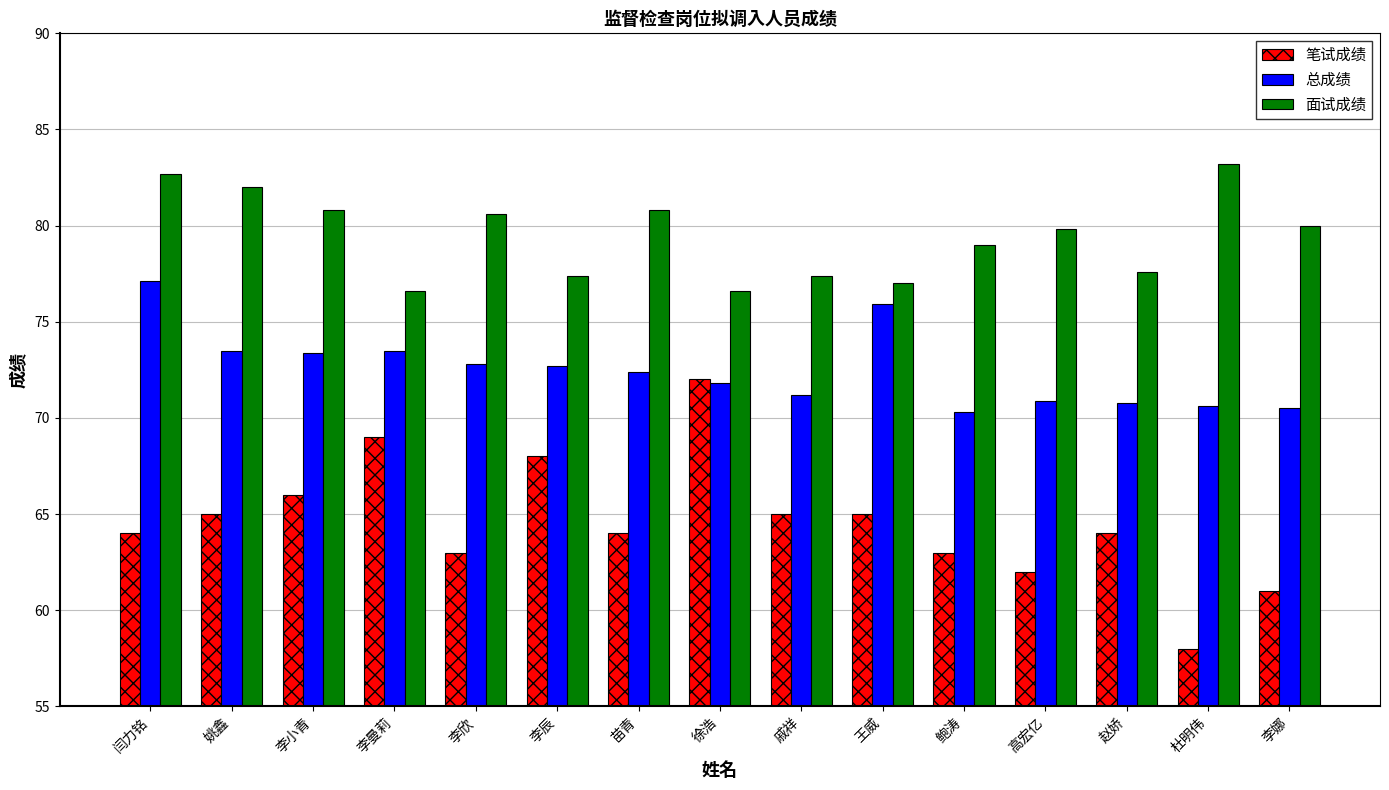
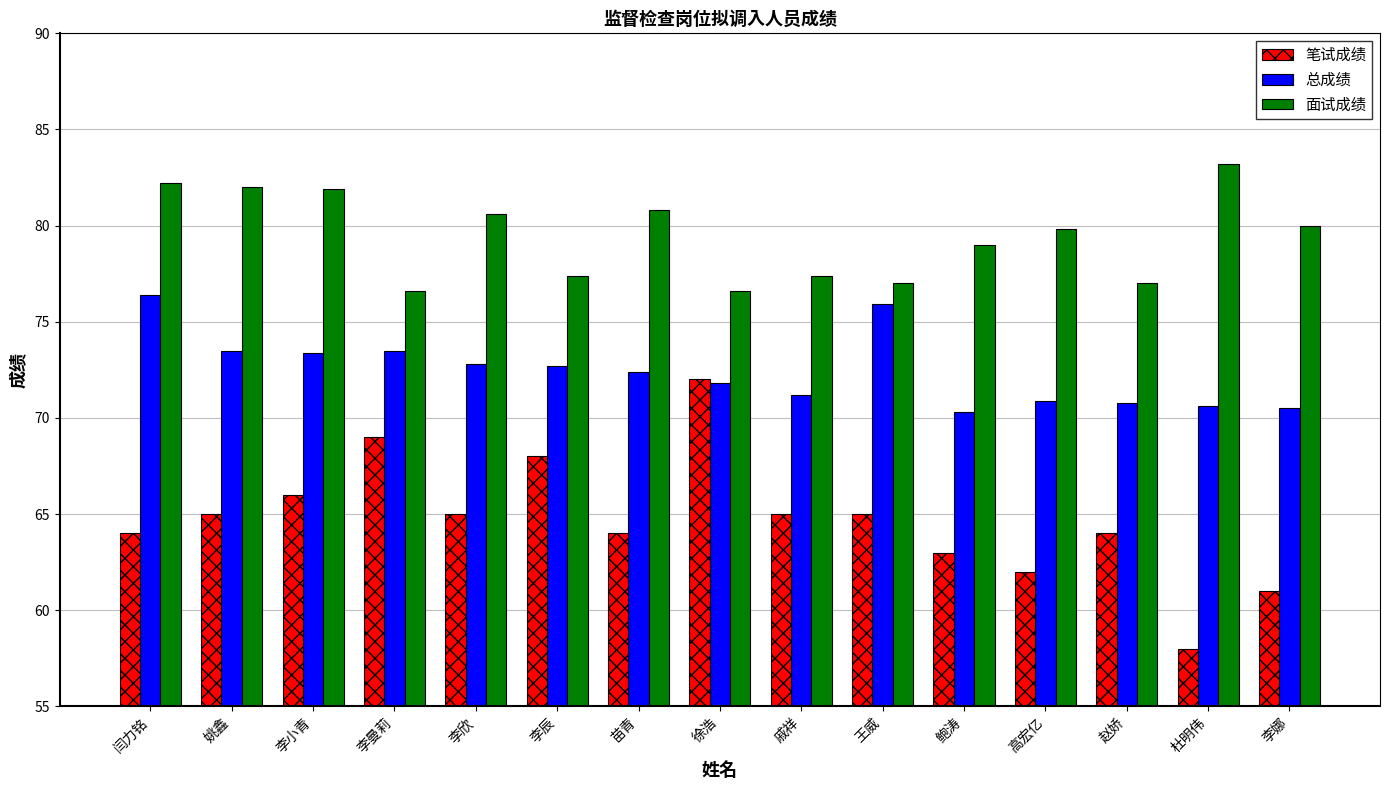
  {
    "笔试成绩": {
      "闫力铭": 64,
      "姚鑫": 65,
      "李小青": 66,
      "李曼莉": 69,
-     "李欣": 63,
+     "李欣": 65,
      "李辰": 68,
      "苗青": 64,
      "徐浩": 72,
      "戚祥": 65,
      "王威": 65,
      "鲍涛": 63,
      "高宏亿": 62,
      "赵娇": 64,
      "杜明伟": 58,
      "李娜": 61
    },
    "总成绩": {
-     "闫力铭": 77.1,
+     "闫力铭": 76.4,
      "姚鑫": 73.5,
      "李小青": 73.4,
      "李曼莉": 73.5,
      "李欣": 72.8,
      "李辰": 72.7,
      "苗青": 72.4,
      "徐浩": 71.8,
      "戚祥": 71.2,
      "王威": 75.9,
      "鲍涛": 70.3,
      "高宏亿": 70.9,
      "赵娇": 70.8,
      "杜明伟": 70.6,
      "李娜": 70.5
    },
    "面试成绩": {
-     "闫力铭": 82.7,
+     "闫力铭": 82.2,
      "姚鑫": 82.0,
-     "李小青": 80.8,
+     "李小青": 81.9,
      "李曼莉": 76.6,
      "李欣": 80.6,
      "李辰": 77.4,
      "苗青": 80.8,
      "徐浩": 76.6,
      "戚祥": 77.4,
      "王威": 77.0,
      "鲍涛": 79.0,
      "高宏亿": 79.8,
-     "赵娇": 77.6,
+     "赵娇": 77.0,
      "杜明伟": 83.2,
      "李娜": 80.0
    }
  }
